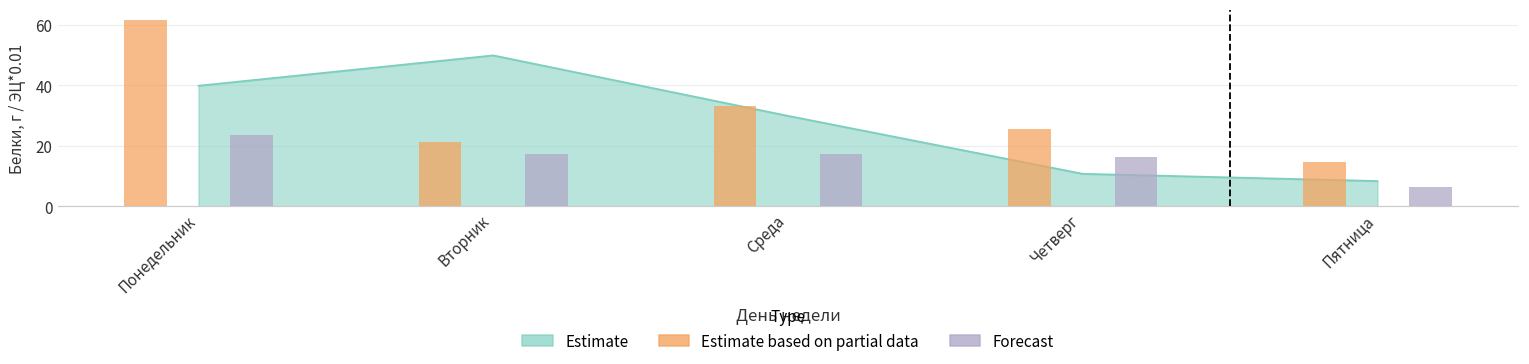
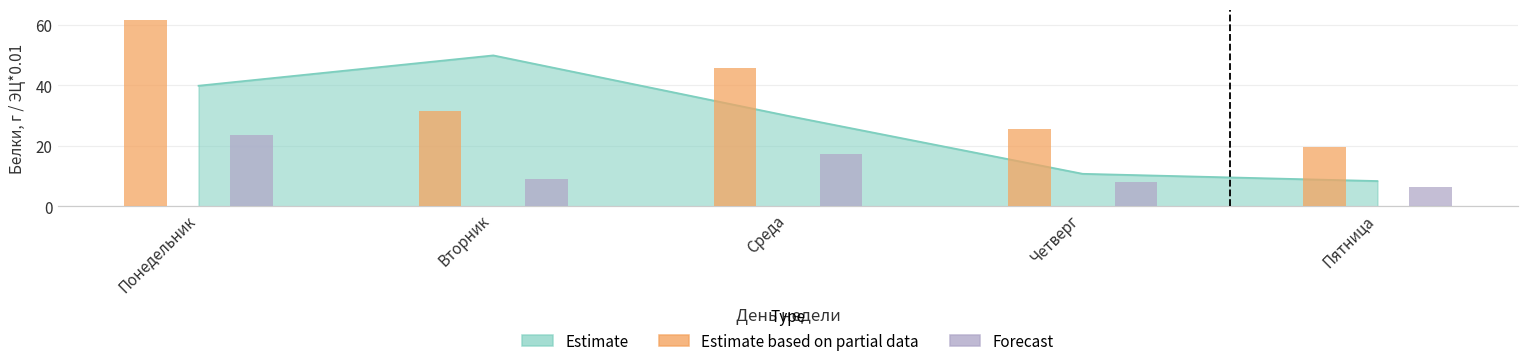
  {
    "Estimate based on partial data": {
      "Понедельник": 61,
-     "Вторник": 21,
-     "Среда": 33,
+     "Вторник": 32,
+     "Среда": 46,
      "Четверг": 26,
-     "Пятница": 15
+     "Пятница": 20
    },
    "Estimate": {
      "Понедельник": 40,
      "Вторник": 50,
      "Среда": 30,
      "Четверг": 11,
      "Пятница": 8
    },
    "Forecast": {
      "Понедельник": 24,
-     "Вторник": 17,
+     "Вторник": 9,
      "Среда": 17,
-     "Четверг": 16,
+     "Четверг": 8,
      "Пятница": 6
    }
  }
